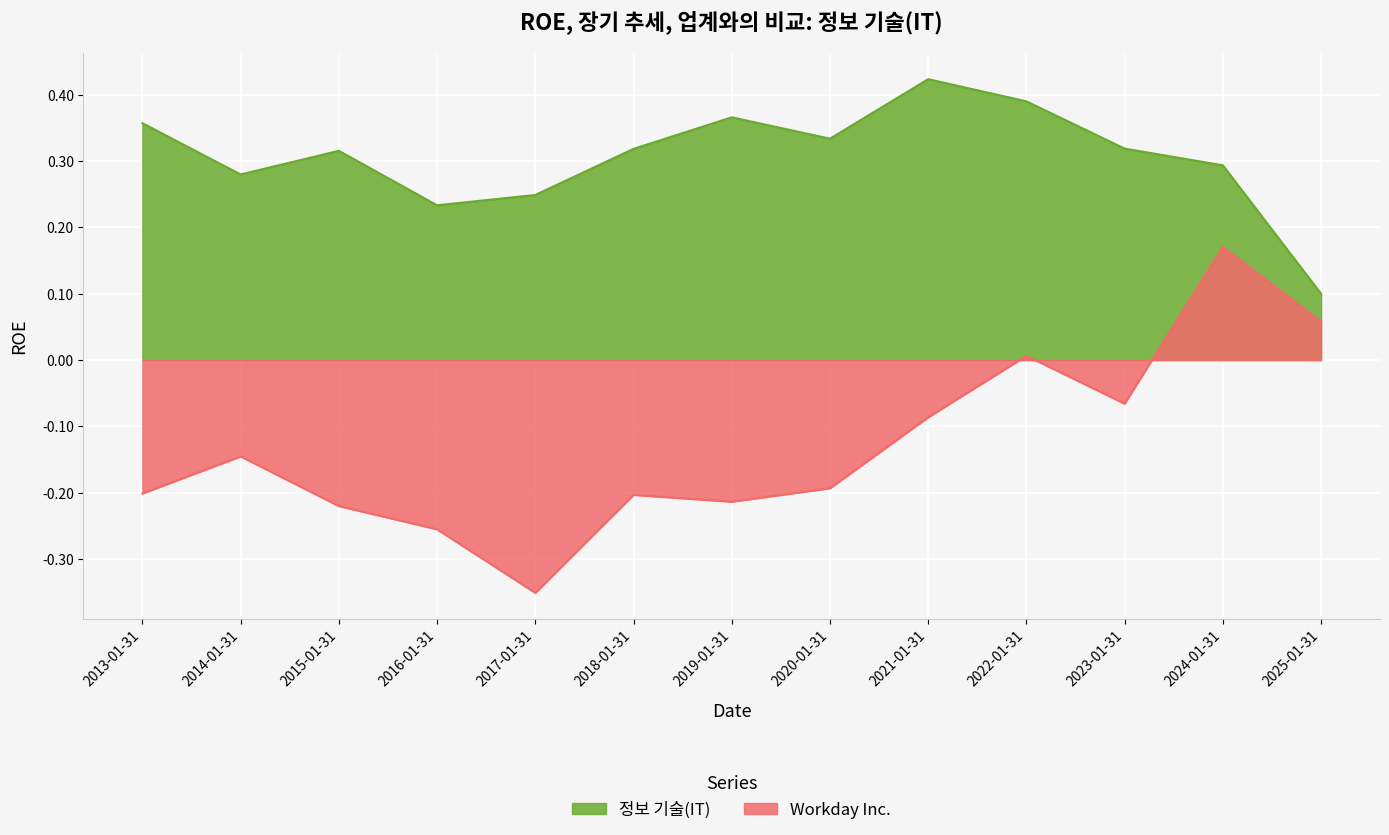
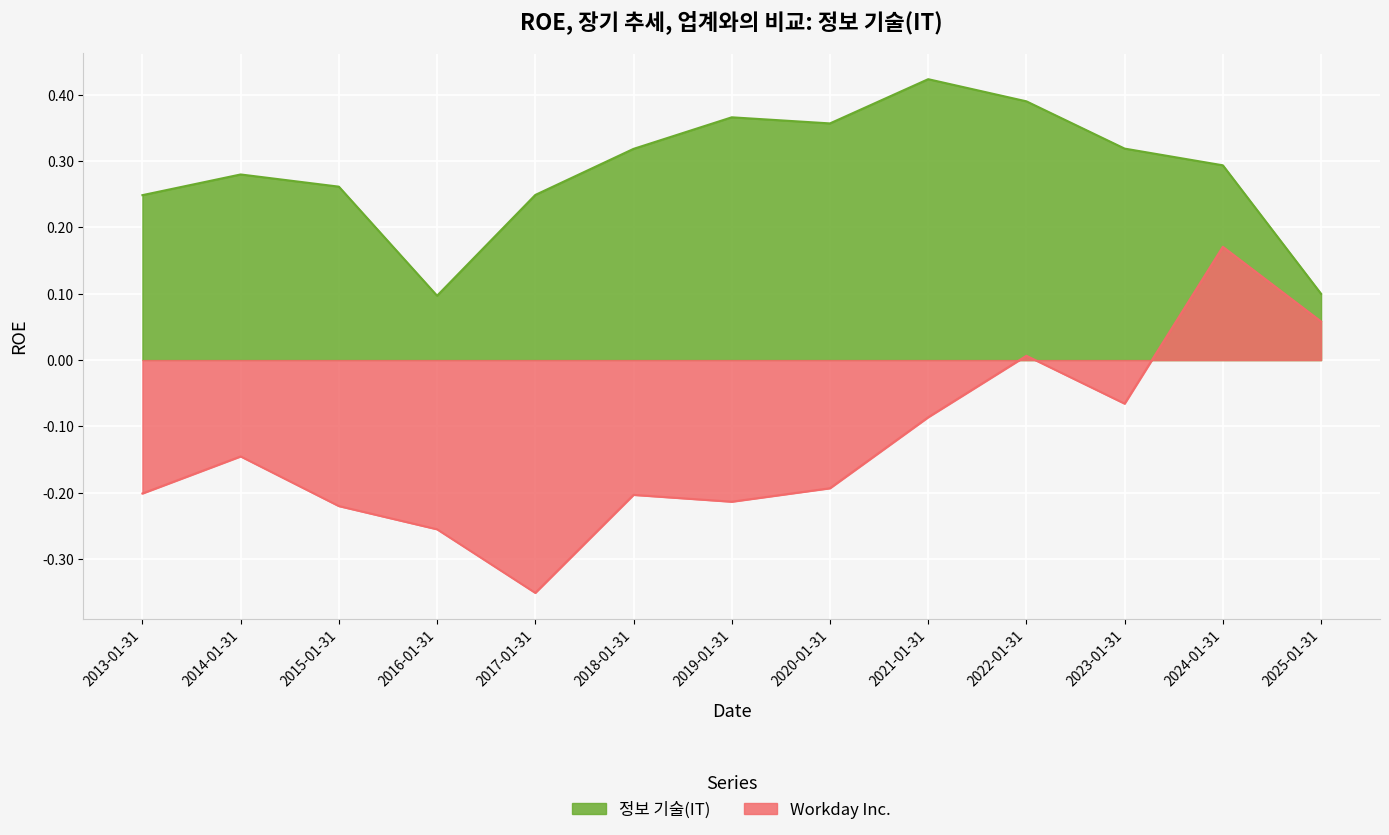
  {
    "정보 기술(IT)": {
-     "2013-01-31": 0.36,
+     "2013-01-31": 0.25,
      "2014-01-31": 0.28,
-     "2015-01-31": 0.32,
-     "2016-01-31": 0.23,
+     "2015-01-31": 0.26,
+     "2016-01-31": 0.10,
      "2017-01-31": 0.25,
      "2018-01-31": 0.32,
      "2019-01-31": 0.37,
-     "2020-01-31": 0.33,
+     "2020-01-31": 0.36,
      "2021-01-31": 0.42,
      "2022-01-31": 0.39,
      "2023-01-31": 0.32,
      "2024-01-31": 0.29,
      "2025-01-31": 0.10
    }
  }
